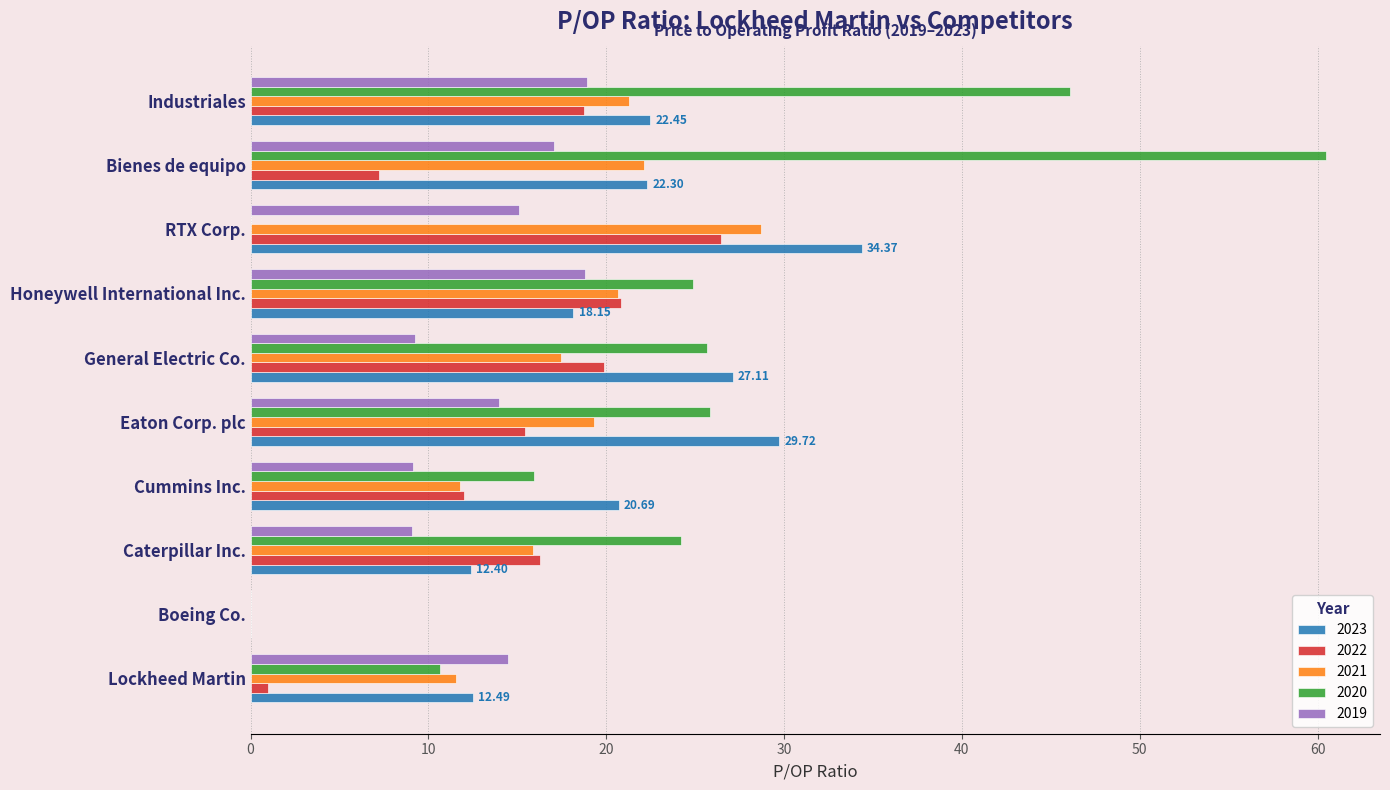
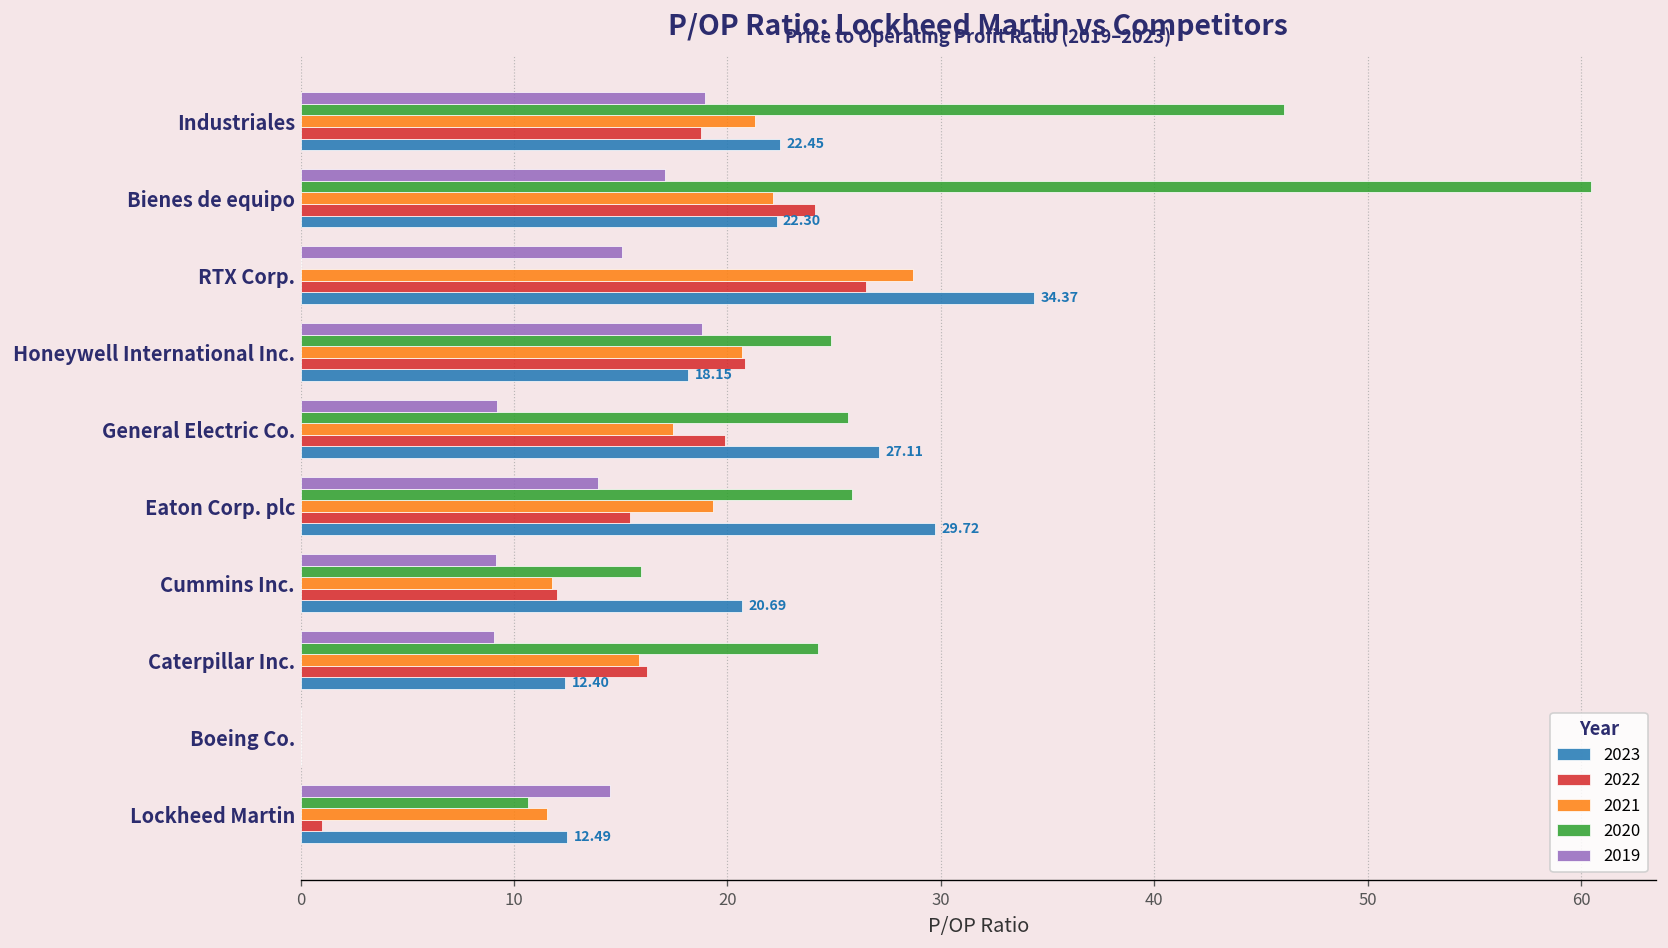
  {
    "2023": {
      "Industriales": 22.45,
      "Bienes de equipo": 22.30,
      "RTX Corp.": 34.37,
      "Honeywell International Inc.": 18.15,
      "General Electric Co.": 27.11,
      "Eaton Corp. plc": 29.72,
      "Cummins Inc.": 20.69,
      "Caterpillar Inc.": 12.40,
      "Lockheed Martin": 12.49
    },
    "2022": {
      "Industriales": 18.7,
-     "Bienes de equipo": 7.2,
+     "Bienes de equipo": 24.1,
      "RTX Corp.": 26.5,
      "Honeywell International Inc.": 20.8,
      "General Electric Co.": 19.9,
      "Eaton Corp. plc": 15.5,
      "Cummins Inc.": 12.0,
      "Caterpillar Inc.": 16.3,
      "Boeing Co.": 0.0,
      "Lockheed Martin": 1.0
    },
    "2021": {
      "Industriales": 21.3,
      "Bienes de equipo": 22.1,
      "RTX Corp.": 28.7,
      "Honeywell International Inc.": 20.7,
      "General Electric Co.": 17.5,
      "Eaton Corp. plc": 19.3,
      "Cummins Inc.": 11.8,
      "Caterpillar Inc.": 15.9,
      "Boeing Co.": 0.0,
      "Lockheed Martin": 11.6
    },
    "2020": {
      "Industriales": 46.1,
      "Bienes de equipo": 60.5,
      "RTX Corp.": 0.0,
      "Honeywell International Inc.": 24.9,
      "General Electric Co.": 25.6,
      "Eaton Corp. plc": 25.8,
      "Cummins Inc.": 16.0,
      "Caterpillar Inc.": 24.2,
      "Boeing Co.": 0.0,
      "Lockheed Martin": 10.6
    },
    "2019": {
      "Industriales": 18.9,
      "Bienes de equipo": 17.1,
      "RTX Corp.": 15.1,
      "Honeywell International Inc.": 18.8,
      "General Electric Co.": 9.2,
      "Eaton Corp. plc": 14.0,
      "Cummins Inc.": 9.1,
      "Caterpillar Inc.": 9.1,
      "Boeing Co.": 0.0,
      "Lockheed Martin": 14.5
    }
  }
